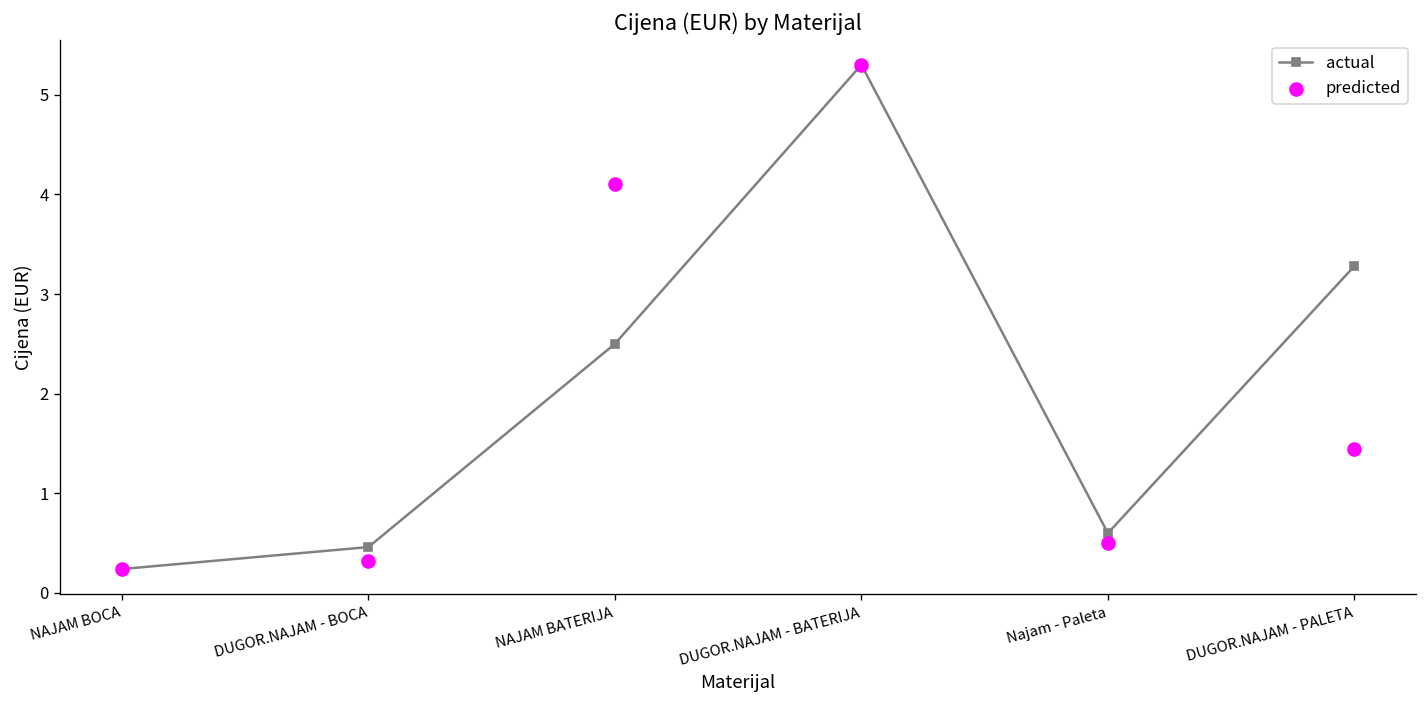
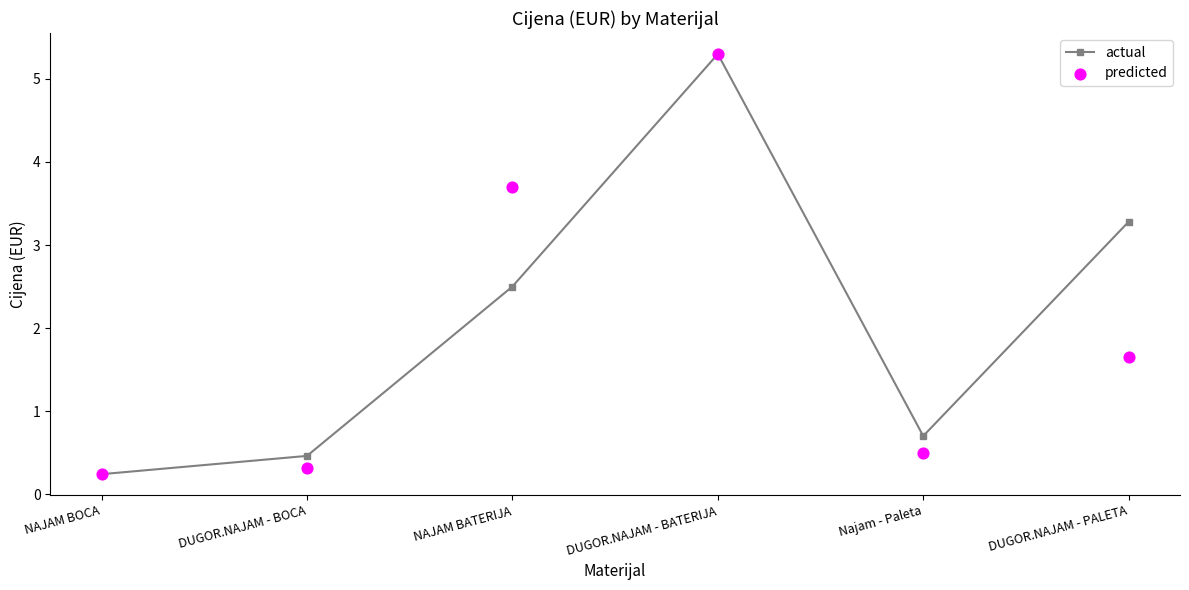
  {
    "actual": {
      "DUGOR.NAJAM - BOCA": 0.5,
      "NAJAM BATERIJA": 2.5,
-     "Najam - Paleta": 0.6,
+     "Najam - Paleta": 0.7,
      "DUGOR.NAJAM - PALETA": 3.3
    },
    "predicted": {
-     "NAJAM BATERIJA": 4.1,
-     "DUGOR.NAJAM - PALETA": 1.4
+     "NAJAM BATERIJA": 3.7,
+     "DUGOR.NAJAM - PALETA": 1.7
    }
  }
